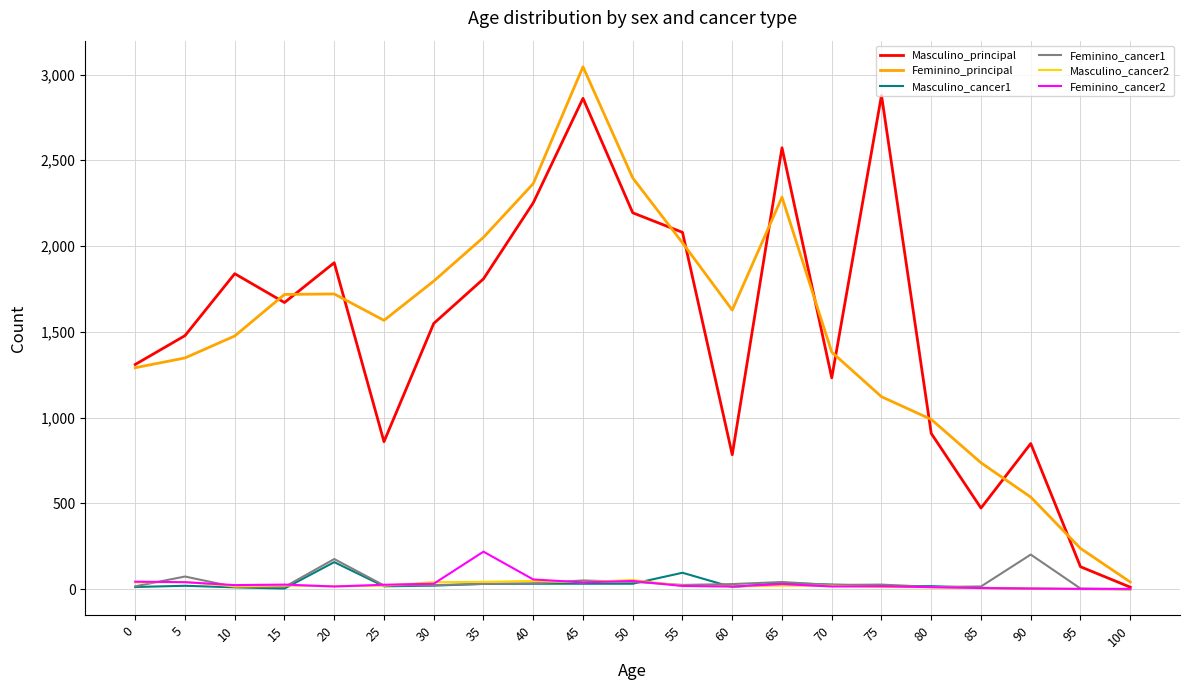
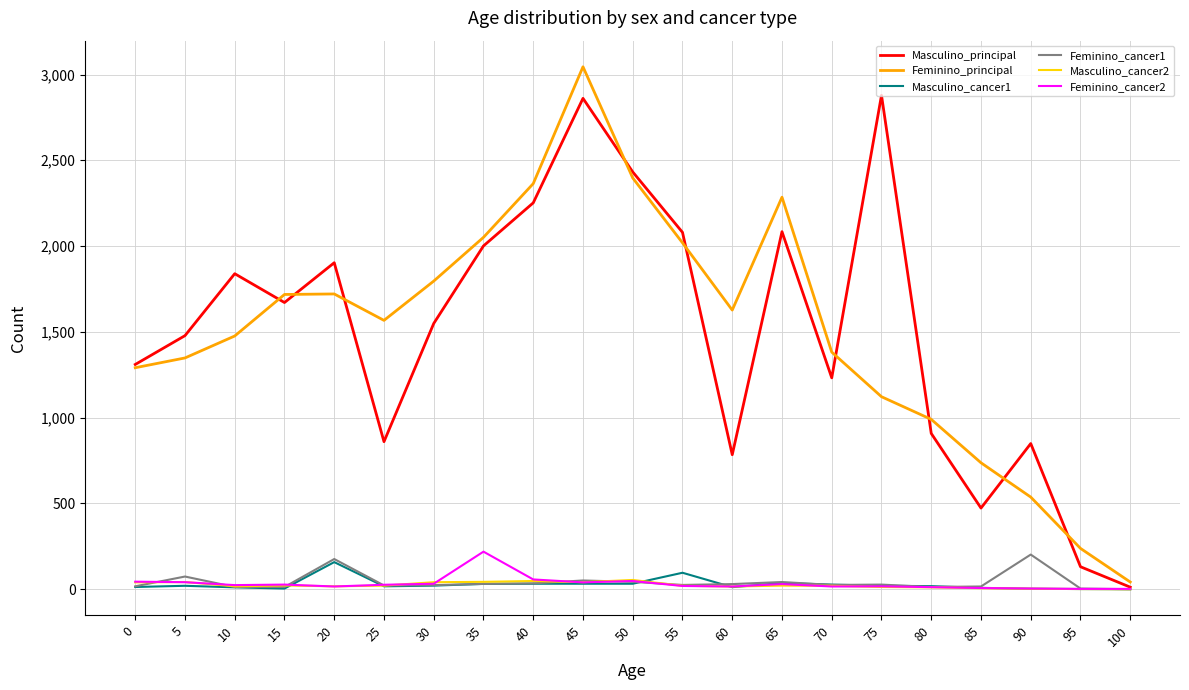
  {
    "Masculino_principal": {
      "0": "1,310",
      "5": "1,480",
      "10": "1,840",
      "15": "1,670",
      "20": "1,900",
      "25": "860",
      "30": "1,550",
-     "35": "1,810",
+     "35": "2,000",
      "40": "2,250",
      "45": "2,860",
-     "50": "2,190",
+     "50": "2,430",
      "55": "2,080",
      "60": "780",
-     "65": "2,570",
+     "65": "2,080",
      "70": "1,230",
      "80": "910",
      "85": "470",
      "90": "850",
      "95": "130"
    },
    "Masculino_cancer1": {
      "5": "20",
      "20": "160",
      "55": "100"
    },
    "Feminino_cancer1": {
      "5": "70",
      "20": "180",
      "90": "200"
    },
    "Feminino_cancer2": {
      "35": "220"
    }
  }
